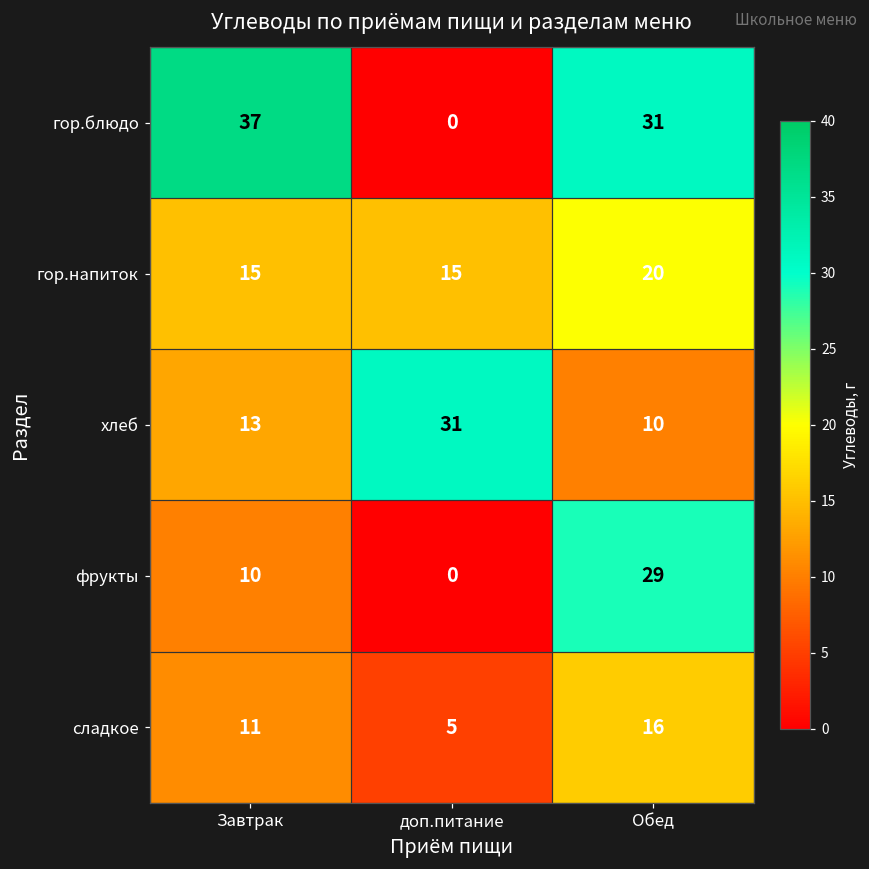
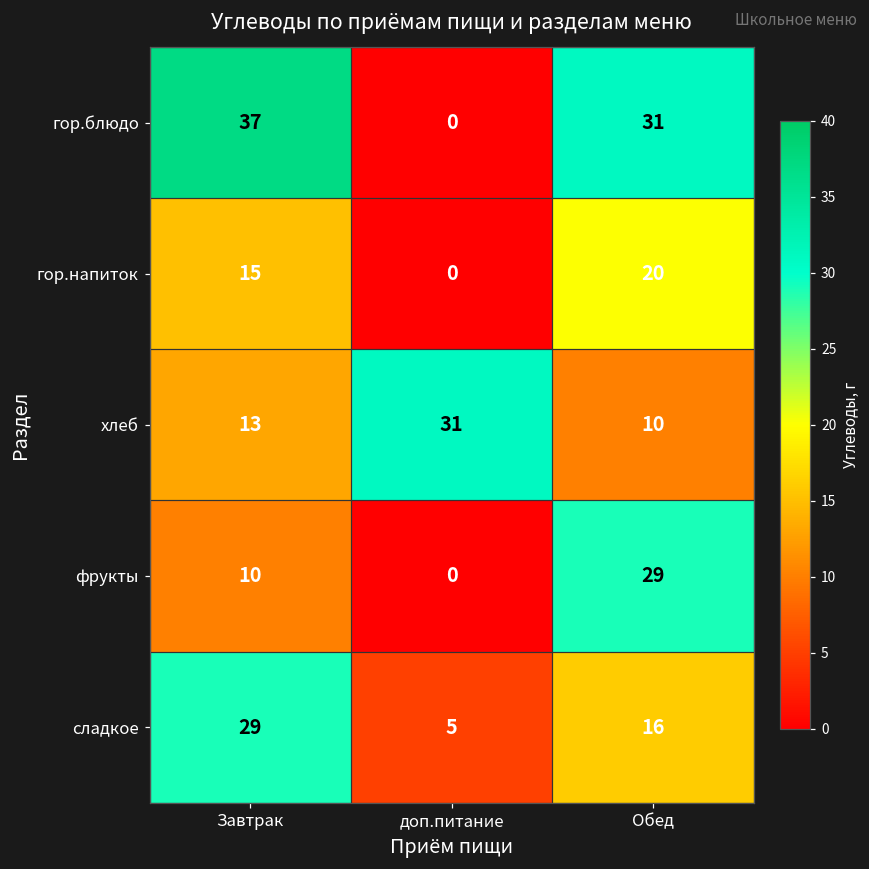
  {
    "гор.блюдо": {
      "Завтрак": 37,
      "доп.питание": 0,
      "Обед": 31
    },
    "гор.напиток": {
      "Завтрак": 15,
-     "доп.питание": 15,
+     "доп.питание": 0,
      "Обед": 20
    },
    "хлеб": {
      "Завтрак": 13,
      "доп.питание": 31,
      "Обед": 10
    },
    "фрукты": {
      "Завтрак": 10,
      "доп.питание": 0,
      "Обед": 29
    },
    "сладкое": {
-     "Завтрак": 11,
+     "Завтрак": 29,
      "доп.питание": 5,
      "Обед": 16
    }
  }
